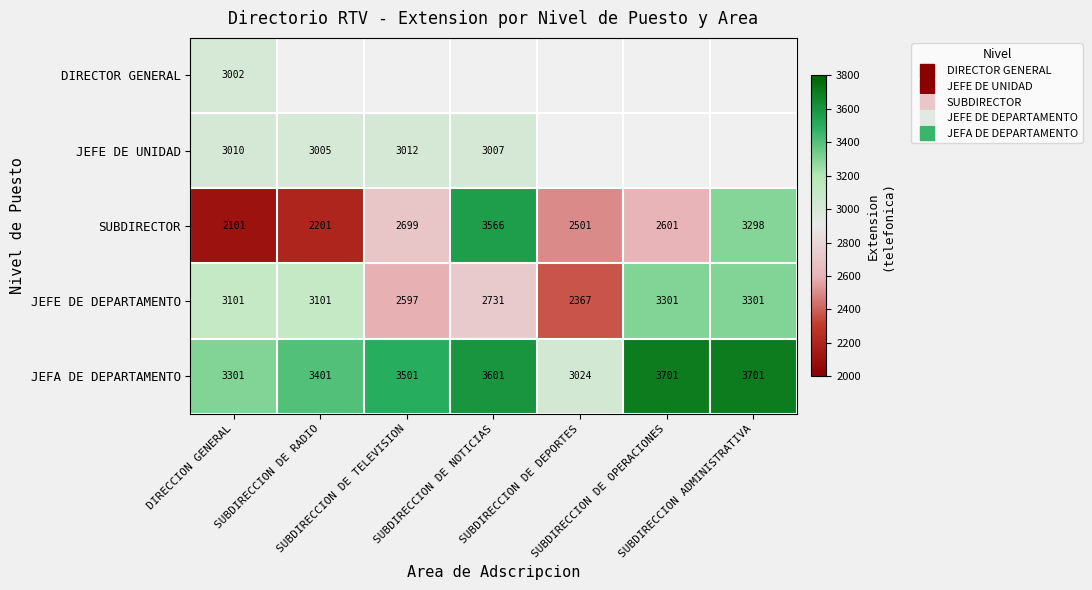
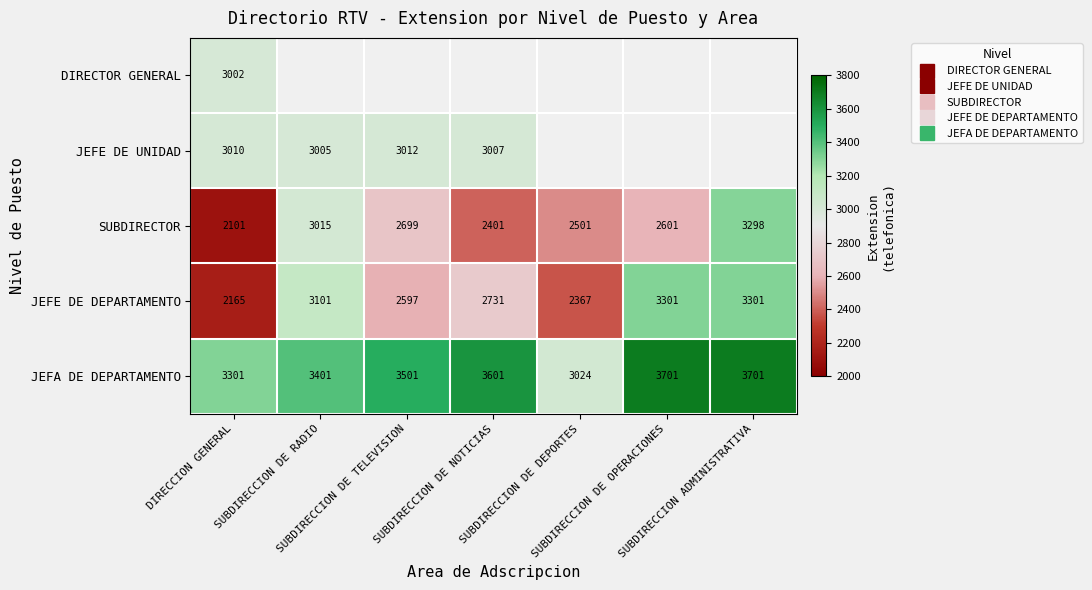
  {
    "DIRECTOR GENERAL": {
      "DIRECCION GENERAL": 3002
    },
    "JEFE DE UNIDAD": {
      "DIRECCION GENERAL": 3010,
      "SUBDIRECCION DE RADIO": 3005,
      "SUBDIRECCION DE TELEVISION": 3012,
      "SUBDIRECCION DE NOTICIAS": 3007
    },
    "SUBDIRECTOR": {
      "DIRECCION GENERAL": 2101,
-     "SUBDIRECCION DE RADIO": 2201,
+     "SUBDIRECCION DE RADIO": 3015,
      "SUBDIRECCION DE TELEVISION": 2699,
-     "SUBDIRECCION DE NOTICIAS": 3566,
+     "SUBDIRECCION DE NOTICIAS": 2401,
      "SUBDIRECCION DE DEPORTES": 2501,
      "SUBDIRECCION DE OPERACIONES": 2601,
      "SUBDIRECCION ADMINISTRATIVA": 3298
    },
    "JEFE DE DEPARTAMENTO": {
-     "DIRECCION GENERAL": 3101,
+     "DIRECCION GENERAL": 2165,
      "SUBDIRECCION DE RADIO": 3101,
      "SUBDIRECCION DE TELEVISION": 2597,
      "SUBDIRECCION DE NOTICIAS": 2731,
      "SUBDIRECCION DE DEPORTES": 2367,
      "SUBDIRECCION DE OPERACIONES": 3301,
      "SUBDIRECCION ADMINISTRATIVA": 3301
    },
    "JEFA DE DEPARTAMENTO": {
      "DIRECCION GENERAL": 3301,
      "SUBDIRECCION DE RADIO": 3401,
      "SUBDIRECCION DE TELEVISION": 3501,
      "SUBDIRECCION DE NOTICIAS": 3601,
      "SUBDIRECCION DE DEPORTES": 3024,
      "SUBDIRECCION DE OPERACIONES": 3701,
      "SUBDIRECCION ADMINISTRATIVA": 3701
    }
  }
